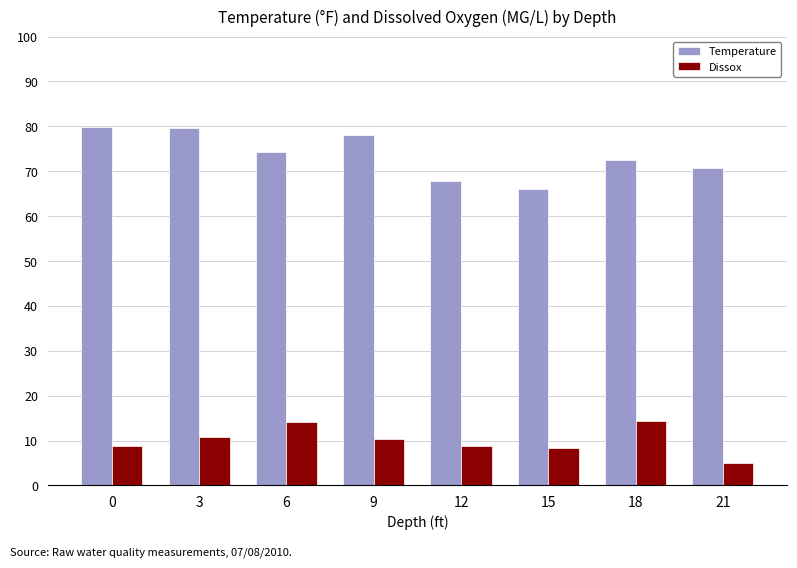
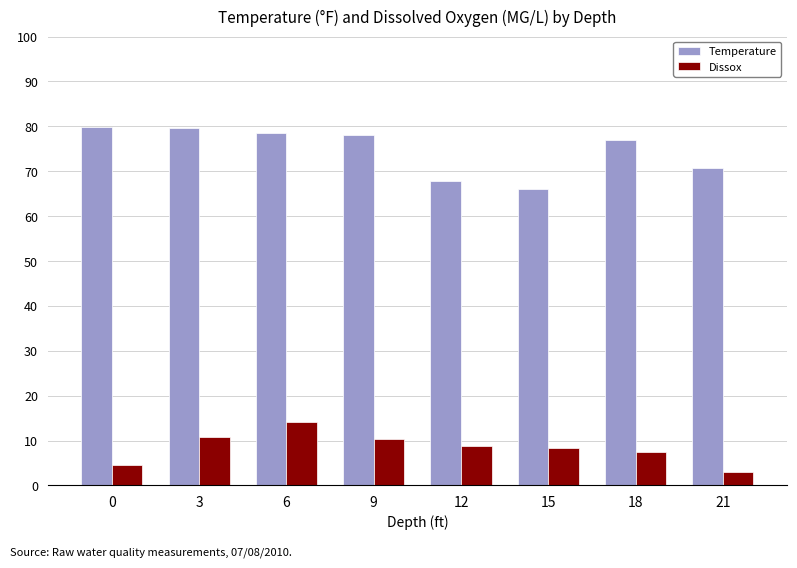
  {
    "Temperature": {
      "0": 80,
      "3": 80,
-     "6": 74,
+     "6": 79,
      "9": 78,
      "12": 68,
      "15": 66,
-     "18": 73,
+     "18": 77,
      "21": 71
    },
    "Dissox": {
-     "0": 9,
+     "0": 4,
      "3": 11,
      "6": 14,
      "9": 10,
      "12": 9,
      "15": 8,
-     "18": 14,
-     "21": 5
+     "18": 8,
+     "21": 3
    }
  }
